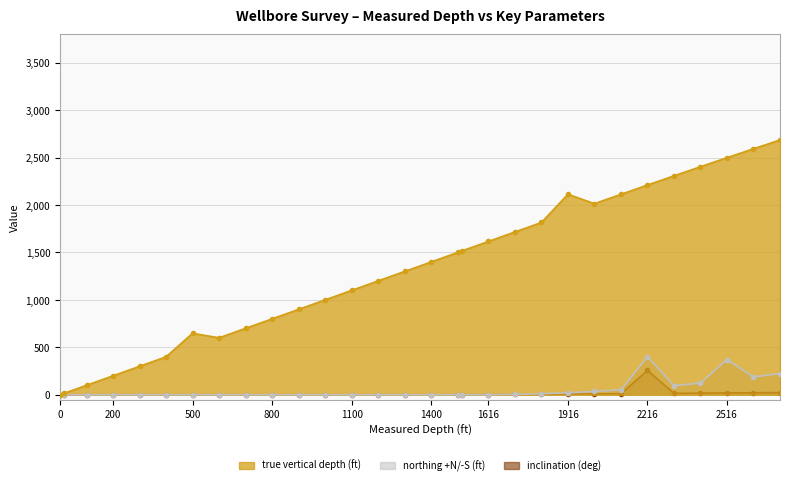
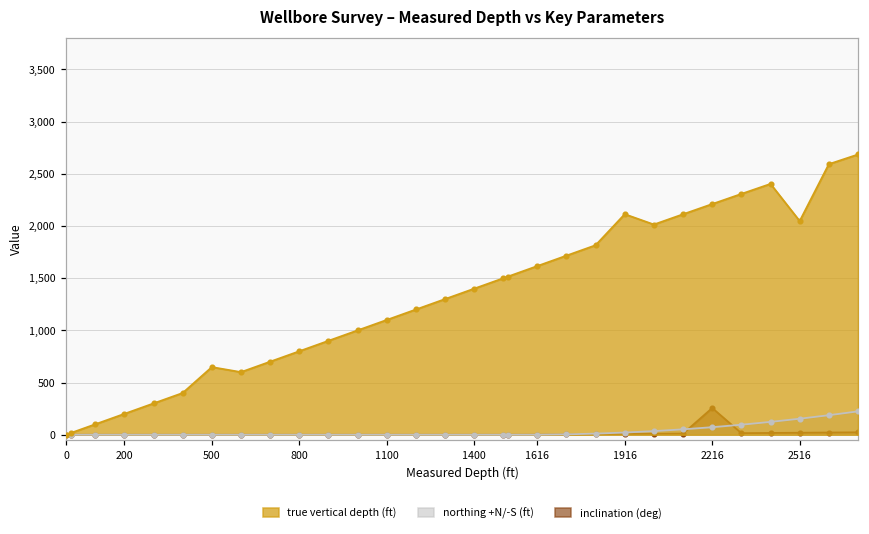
  {
    "true vertical depth (ft)": {
      "200": "200",
      "500": "600",
      "800": "800",
      "1100": "1,100",
      "1400": "1,400",
      "1616": "1,600",
      "1916": "2,100",
      "2216": "2,200",
-     "2516": "2,500"
+     "2516": "2,000"
    },
    "northing +N/-S (ft)": {
-     "2216": "400",
-     "2516": "400"
+     "2216": "100",
+     "2516": "200"
    },
    "inclination (deg)": {
      "2216": "300",
      "2516": "0"
    }
  }
